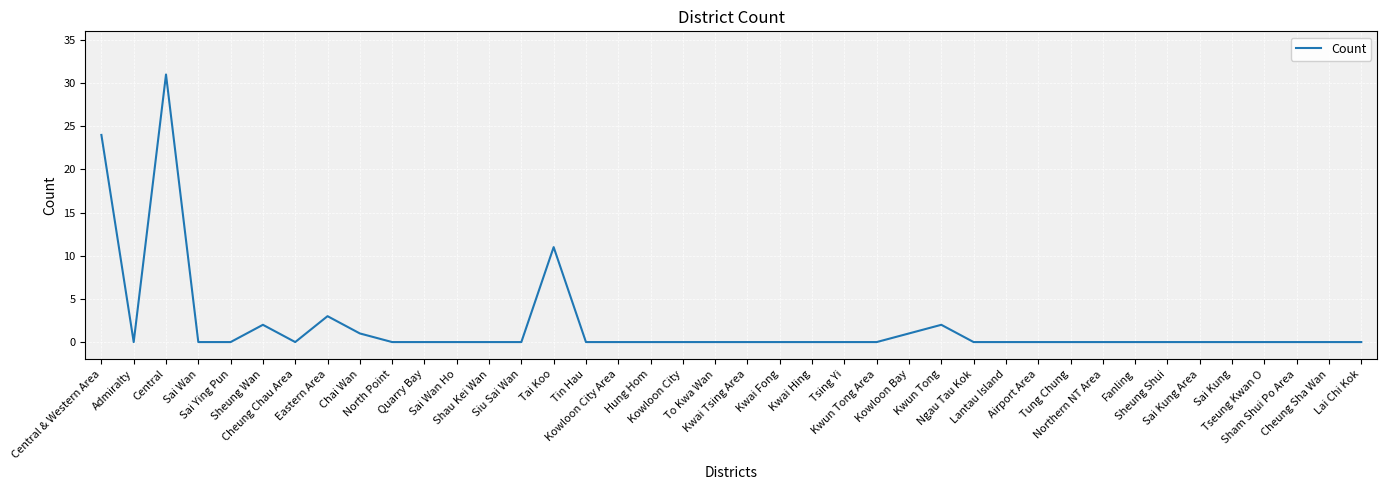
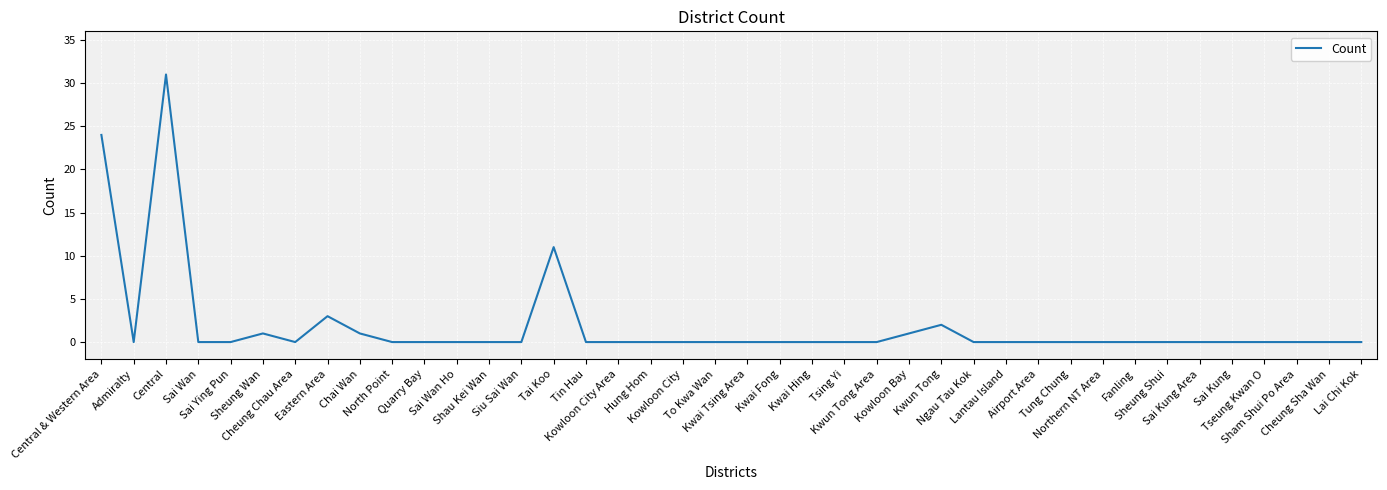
  {
    "Central & Western Area": 24,
    "Admiralty": 0,
    "Central": 31,
    "Sai Wan": 0,
    "Sai Ying Pun": 0,
-   "Sheung Wan": 2,
+   "Sheung Wan": 1,
    "Cheung Chau Area": 0,
    "Eastern Area": 3,
    "Chai Wan": 1,
    "North Point": 0,
    "Quarry Bay": 0,
    "Sai Wan Ho": 0,
    "Shau Kei Wan": 0,
    "Siu Sai Wan": 0,
    "Tai Koo": 11,
    "Tin Hau": 0,
    "Kowloon City Area": 0,
    "Hung Hom": 0,
    "Kowloon City": 0,
    "To Kwa Wan": 0,
    "Kwai Tsing Area": 0,
    "Kwai Fong": 0,
    "Kwai Hing": 0,
    "Tsing Yi": 0,
    "Kwun Tong Area": 0,
    "Kowloon Bay": 1,
    "Kwun Tong": 2,
    "Ngau Tau Kok": 0,
    "Lantau Island": 0,
    "Airport Area": 0,
    "Tung Chung": 0,
    "Northern NT Area": 0,
    "Fanling": 0,
    "Sheung Shui": 0,
    "Sai Kung Area": 0,
    "Sai Kung": 0,
    "Tseung Kwan O": 0,
    "Sham Shui Po Area": 0,
    "Cheung Sha Wan": 0,
    "Lai Chi Kok": 0
  }
